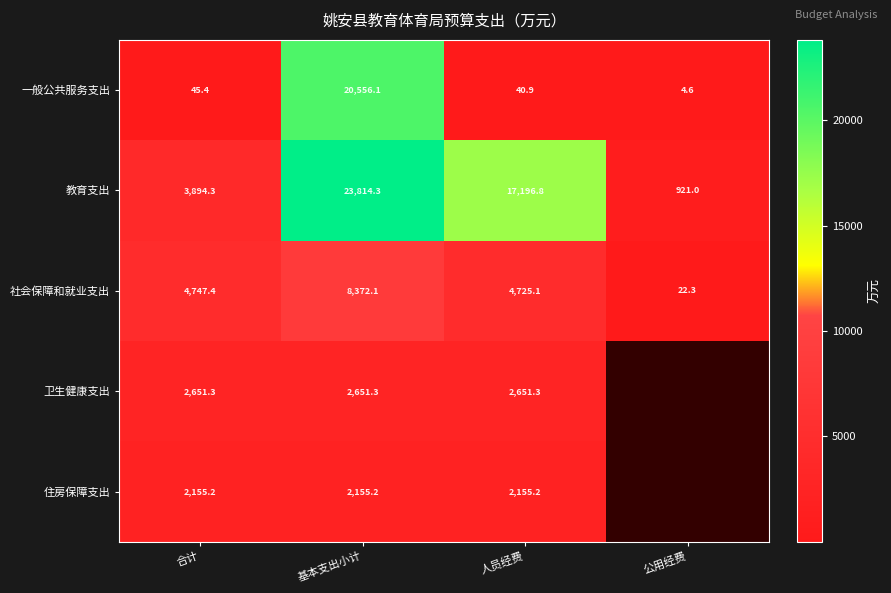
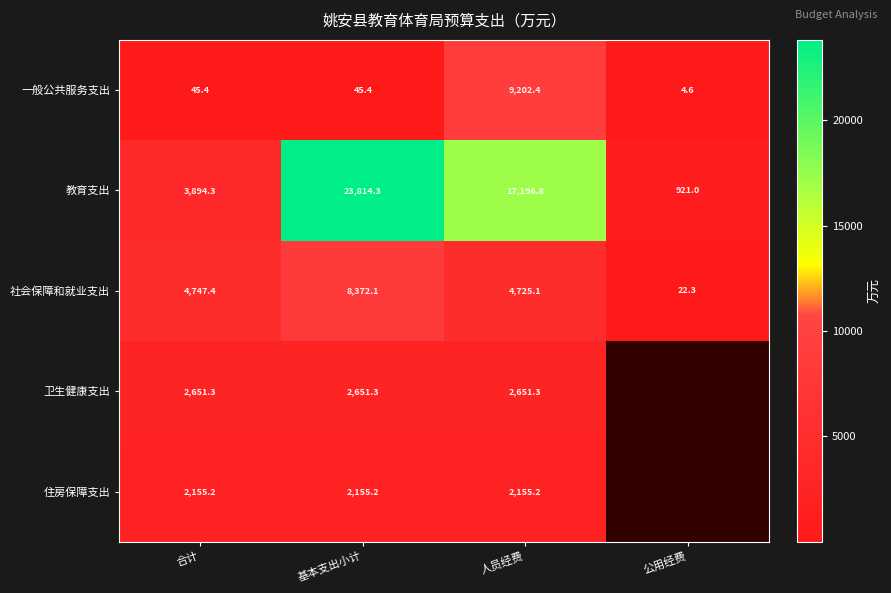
  {
    "一般公共服务支出": {
      "合计": "45.4",
-     "基本支出小计": "20,556.1",
-     "人员经费": "40.9",
+     "基本支出小计": "45.4",
+     "人员经费": "9,202.4",
      "公用经费": "4.6"
    },
    "教育支出": {
      "合计": "3,894.3",
      "基本支出小计": "23,814.3",
      "人员经费": "17,196.8",
      "公用经费": "921.0"
    },
    "社会保障和就业支出": {
      "合计": "4,747.4",
      "基本支出小计": "8,372.1",
      "人员经费": "4,725.1",
      "公用经费": "22.3"
    },
    "卫生健康支出": {
      "合计": "2,651.3",
      "基本支出小计": "2,651.3",
      "人员经费": "2,651.3"
    },
    "住房保障支出": {
      "合计": "2,155.2",
      "基本支出小计": "2,155.2",
      "人员经费": "2,155.2"
    }
  }
